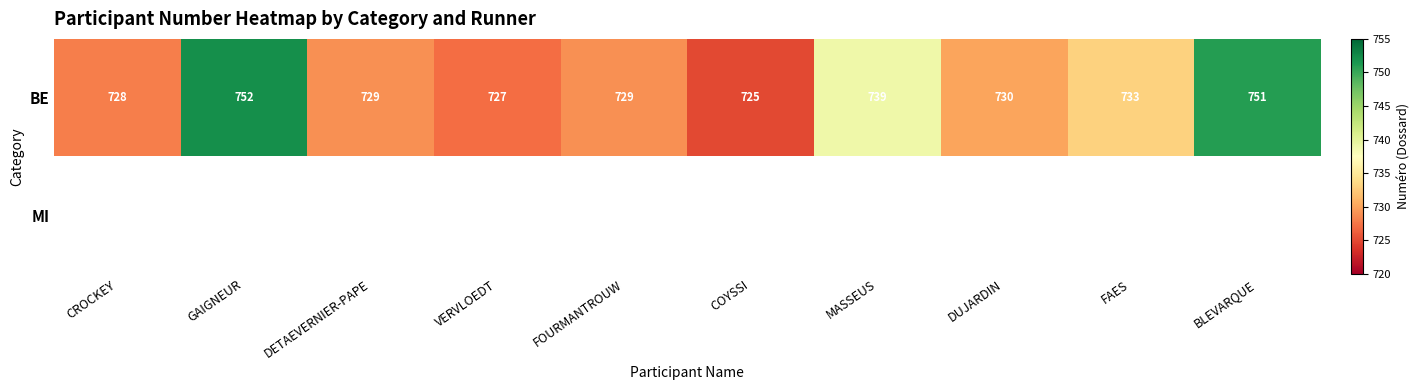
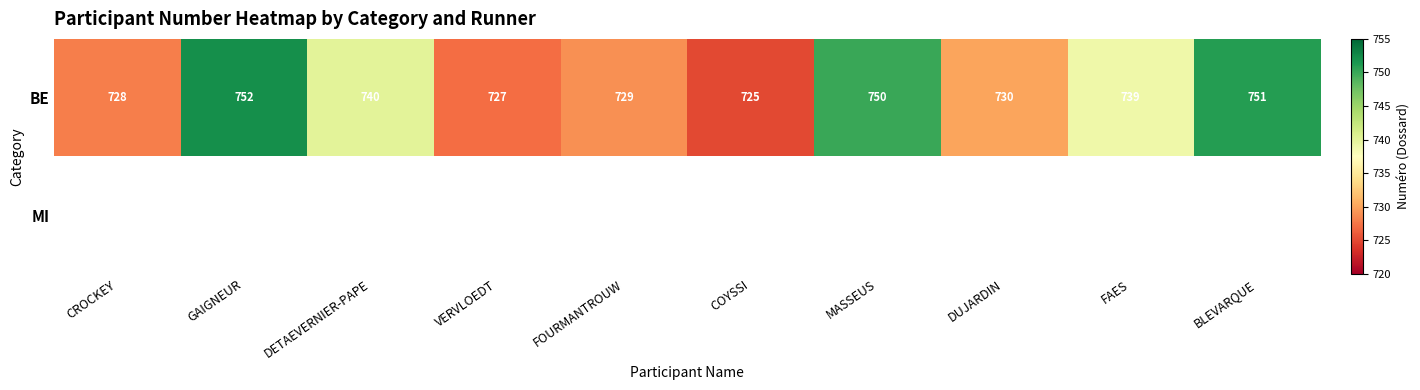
  {
    "BE": {
      "CROCKEY": 728,
      "GAIGNEUR": 752,
-     "DETAEVERNIER-PAPE": 729,
+     "DETAEVERNIER-PAPE": 740,
      "VERVLOEDT": 727,
      "FOURMANTROUW": 729,
      "COYSSI": 725,
-     "MASSEUS": 739,
+     "MASSEUS": 750,
      "DUJARDIN": 730,
-     "FAES": 733,
+     "FAES": 739,
      "BLEVARQUE": 751
    }
  }
